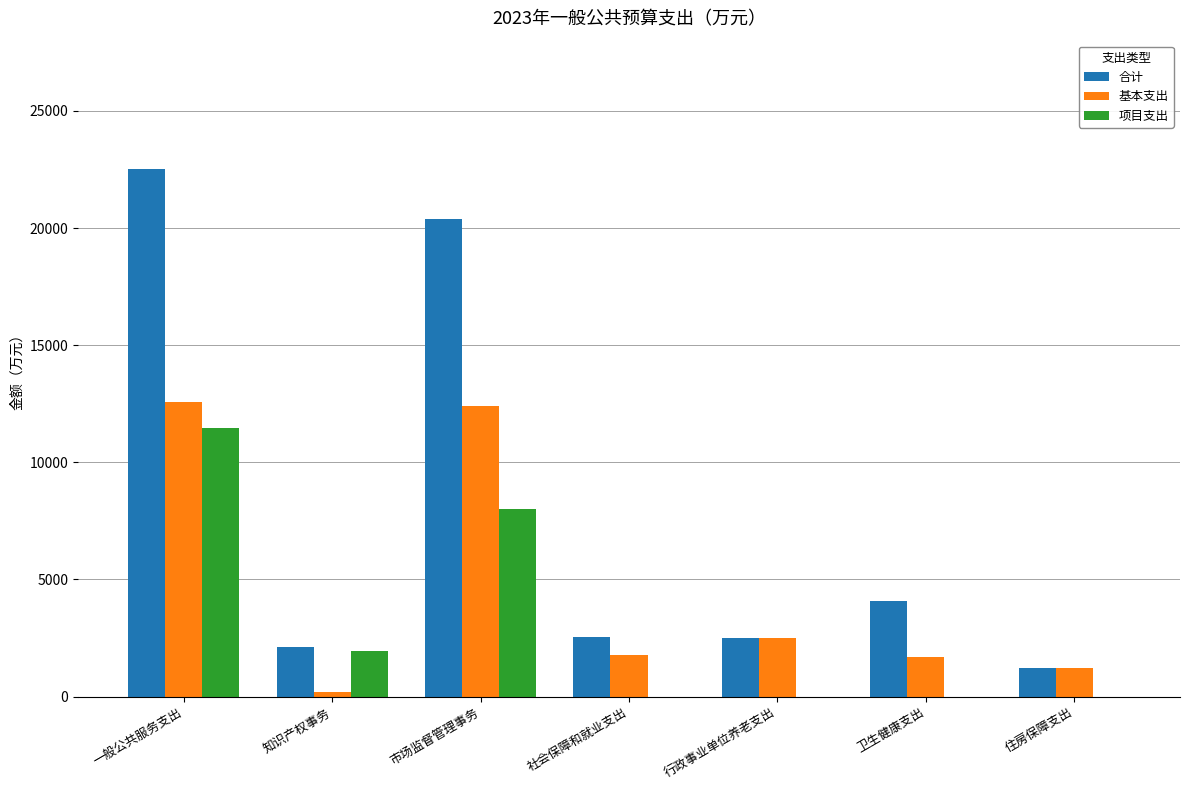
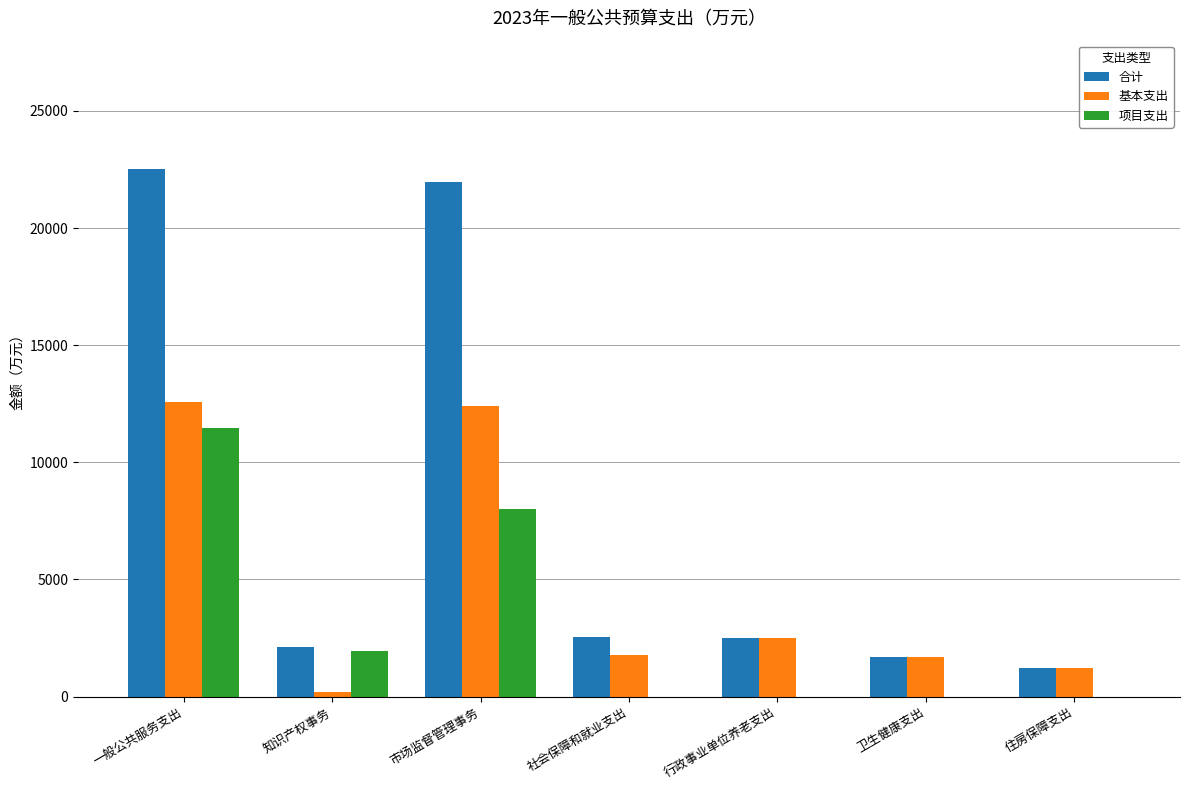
  {
    "合计": {
      "一般公共服务支出": 22500,
      "知识产权事务": 2100,
-     "市场监督管理事务": 20400,
+     "市场监督管理事务": 22000,
      "社会保障和就业支出": 2600,
      "行政事业单位养老支出": 2500,
-     "卫生健康支出": 4100,
+     "卫生健康支出": 1700,
      "住房保障支出": 1200
    },
    "基本支出": {
      "一般公共服务支出": 12600,
      "知识产权事务": 200,
      "市场监督管理事务": 12400,
      "社会保障和就业支出": 1800,
      "行政事业单位养老支出": 2500,
      "卫生健康支出": 1700,
      "住房保障支出": 1200
    },
    "项目支出": {
      "一般公共服务支出": 11500,
      "知识产权事务": 1900,
      "市场监督管理事务": 8000,
      "社会保障和就业支出": 0,
      "行政事业单位养老支出": 0,
      "卫生健康支出": 0,
      "住房保障支出": 0
    }
  }
